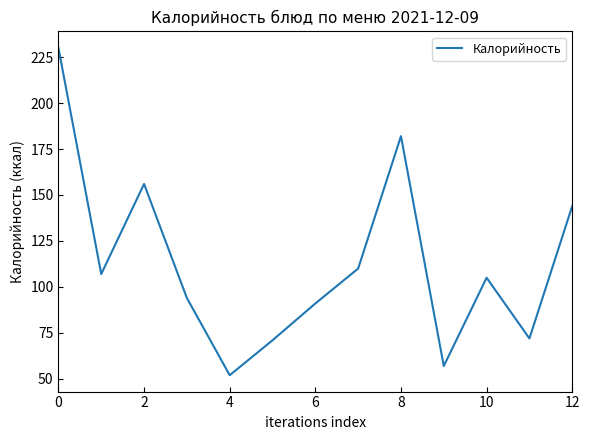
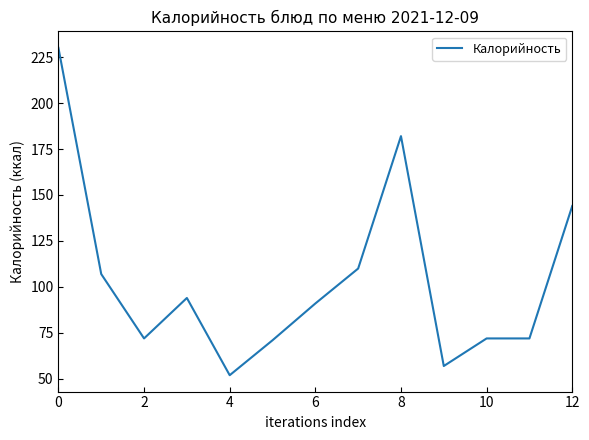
  {
    "0": 230,
-   "2": 156,
+   "2": 72,
    "4": 52,
    "6": 91,
    "8": 182,
-   "10": 105,
+   "10": 72,
    "12": 144
  }
